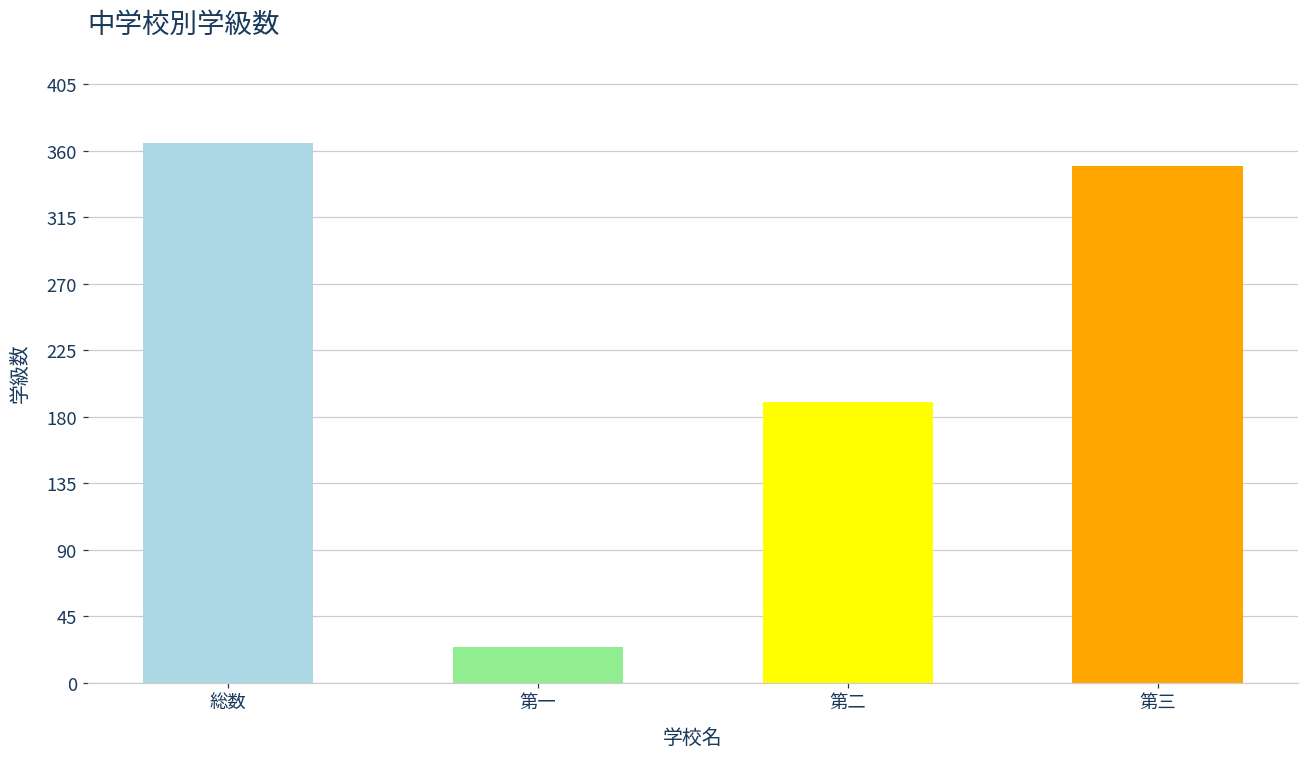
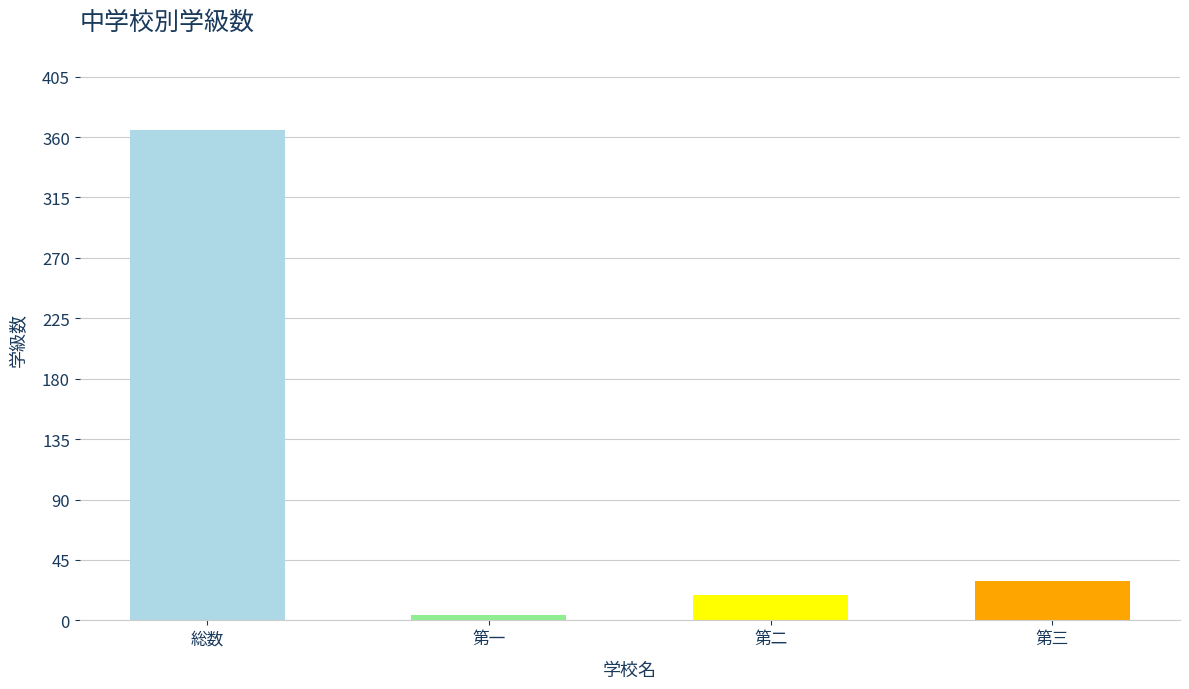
  {
    "総数": 365,
-   "第一": 24,
-   "第二": 190,
-   "第三": 350
+   "第一": 4,
+   "第二": 19,
+   "第三": 29
  }
